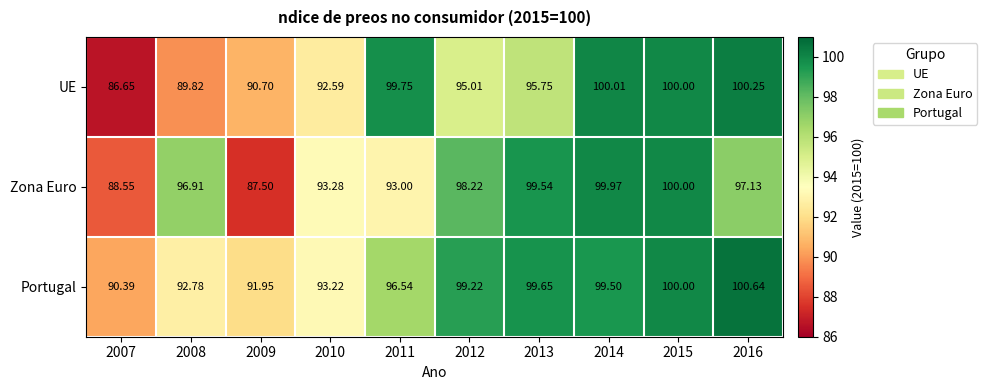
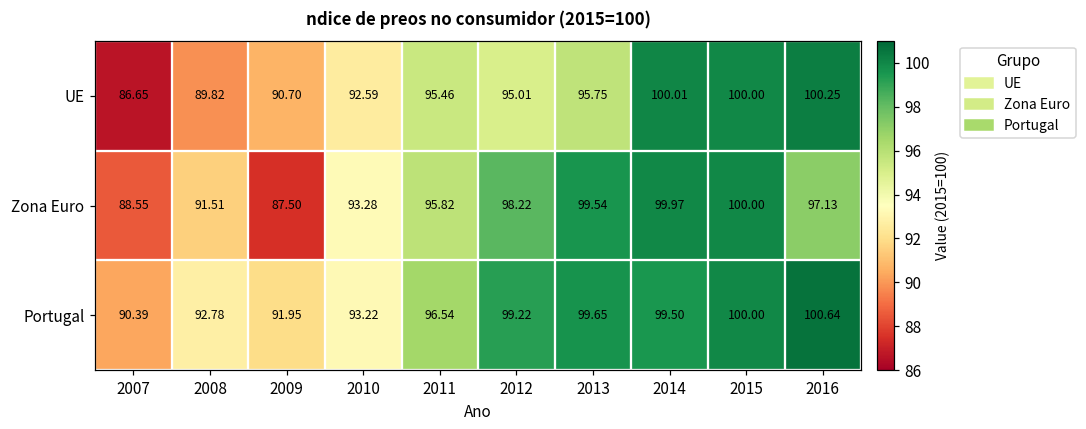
  {
    "UE": {
      "2007": 86.65,
      "2008": 89.82,
      "2009": 90.70,
      "2010": 92.59,
-     "2011": 99.75,
+     "2011": 95.46,
      "2012": 95.01,
      "2013": 95.75,
      "2014": 100.01,
      "2015": 100.00,
      "2016": 100.25
    },
    "Zona Euro": {
      "2007": 88.55,
-     "2008": 96.91,
+     "2008": 91.51,
      "2009": 87.50,
      "2010": 93.28,
-     "2011": 93.00,
+     "2011": 95.82,
      "2012": 98.22,
      "2013": 99.54,
      "2014": 99.97,
      "2015": 100.00,
      "2016": 97.13
    },
    "Portugal": {
      "2007": 90.39,
      "2008": 92.78,
      "2009": 91.95,
      "2010": 93.22,
      "2011": 96.54,
      "2012": 99.22,
      "2013": 99.65,
      "2014": 99.50,
      "2015": 100.00,
      "2016": 100.64
    }
  }
